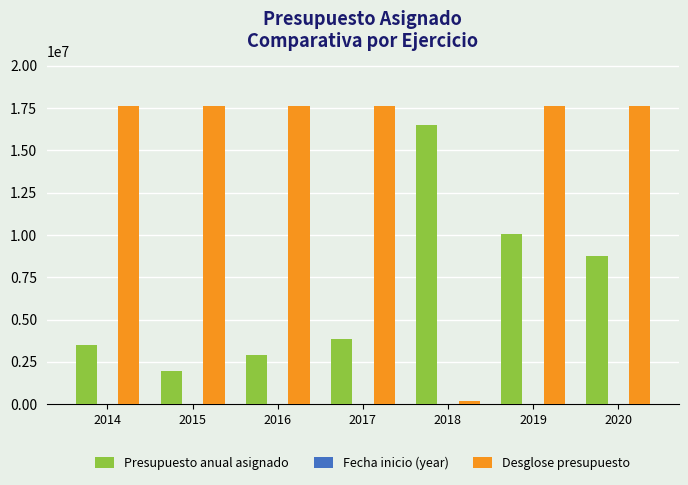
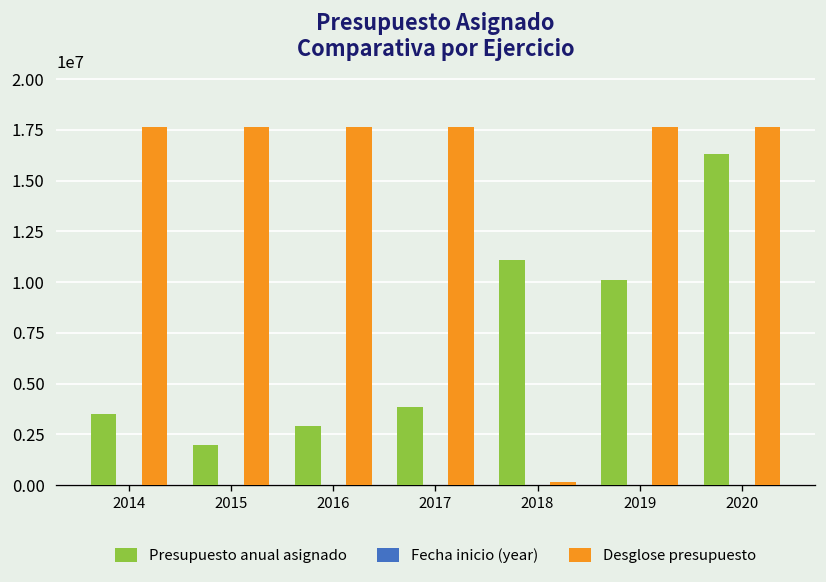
  {
    "Presupuesto anual asignado": {
      "2014": 3500000,
      "2015": 2000000,
      "2016": 2900000,
      "2017": 3900000,
-     "2018": 16500000,
+     "2018": 11100000,
      "2019": 10100000,
-     "2020": 8800000
+     "2020": 16300000
    },
    "Desglose presupuesto": {
      "2014": 17600000,
      "2015": 17600000,
      "2016": 17600000,
      "2017": 17600000,
      "2018": 200000,
      "2019": 17600000,
      "2020": 17600000
    }
  }
